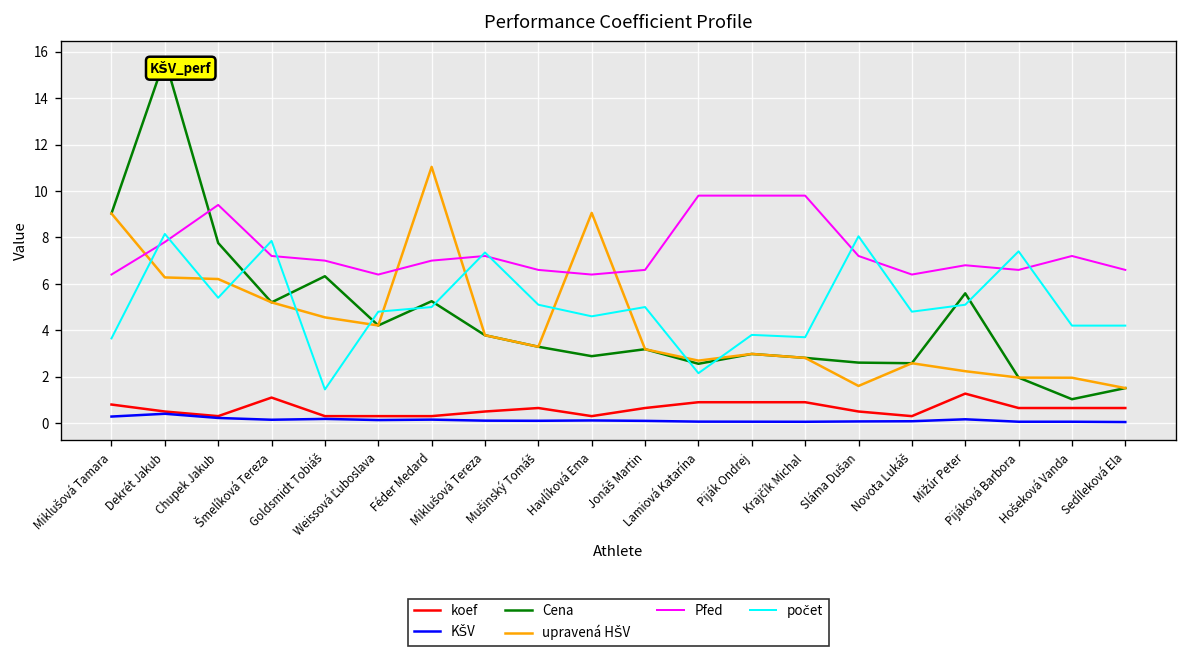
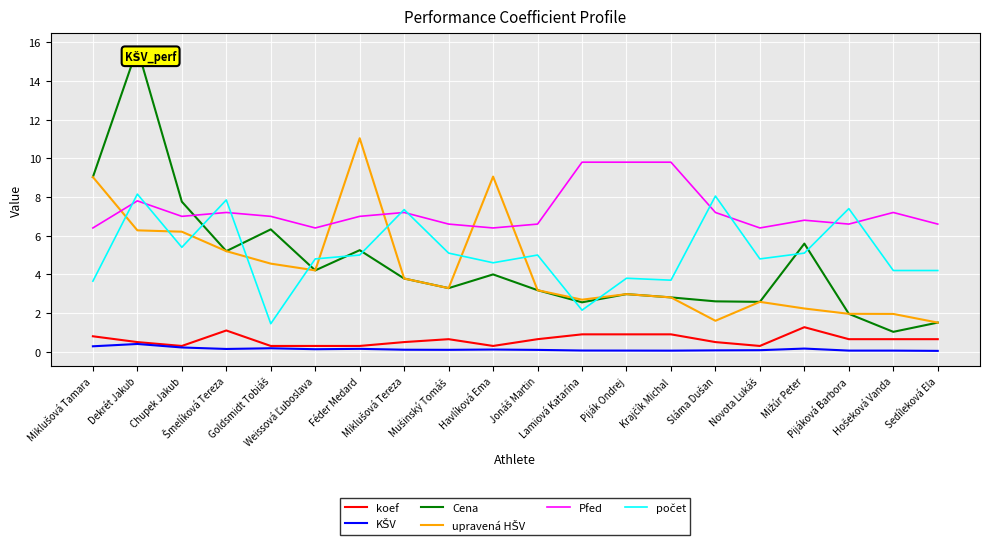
  {
    "koef": {
      "Miklušová Tamara": 0.8,
      "Šmelíková Tereza": 1.1,
      "Weissová Ľuboslava": 0.3,
      "Féder Medard": 0.3,
      "Miklušová Tereza": 0.5,
      "Mušinský Tomáš": 0.7,
      "Havlíková Ema": 0.3,
      "Jonáš Martin": 0.7,
      "Lamiová Katarína": 0.9,
      "Piják Ondrej": 0.9,
      "Krajčík Michal": 0.9,
      "Sláma Dušan": 0.5,
      "Novota Lukáš": 0.3,
      "Mižúr Peter": 1.3,
      "Pijáková Barbora": 0.7,
      "Hošeková Vanda": 0.7,
      "Sedíleková Ela": 0.7
    },
    "KŠV": {
      "Miklušová Tamara": 0.3,
      "Šmelíková Tereza": 0.1,
      "Weissová Ľuboslava": 0.1,
      "Féder Medard": 0.2,
      "Miklušová Tereza": 0.1,
      "Mušinský Tomáš": 0.1,
      "Havlíková Ema": 0.1,
      "Jonáš Martin": 0.1,
      "Lamiová Katarína": 0.1,
      "Piják Ondrej": 0.1,
      "Krajčík Michal": 0.1,
      "Sláma Dušan": 0.1,
      "Novota Lukáš": 0.1,
      "Mižúr Peter": 0.2,
      "Pijáková Barbora": 0.1,
      "Hošeková Vanda": 0.1,
      "Sedíleková Ela": 0.0
    },
    "Cena": {
      "Chupek Jakub": 7.8,
      "Goldsmidt Tobiáš": 6.3,
      "Féder Medard": 5.3,
-     "Havlíková Ema": 2.9,
+     "Havlíková Ema": 4.0,
      "Lamiová Katarína": 2.6,
      "Sláma Dušan": 2.6,
      "Mižúr Peter": 5.6,
      "Hošeková Vanda": 1.0
    },
    "upravená HŠV": {
      "Dekrét Jakub": 6.3,
      "Chupek Jakub": 6.2,
      "Goldsmidt Tobiáš": 4.6,
      "Féder Medard": 11.0,
      "Havlíková Ema": 9.1,
      "Lamiová Katarína": 2.7,
      "Sláma Dušan": 1.6,
      "Mižúr Peter": 2.2,
      "Hošeková Vanda": 2.0
    },
    "Pfed": {
      "Miklušová Tamara": 6.4,
      "Dekrét Jakub": 7.8,
-     "Chupek Jakub": 9.4,
+     "Chupek Jakub": 7.0,
      "Šmelíková Tereza": 7.2,
      "Goldsmidt Tobiáš": 7.0,
      "Weissová Ľuboslava": 6.4,
      "Féder Medard": 7.0,
      "Miklušová Tereza": 7.2,
      "Mušinský Tomáš": 6.6,
      "Havlíková Ema": 6.4,
      "Jonáš Martin": 6.6,
      "Lamiová Katarína": 9.8,
      "Piják Ondrej": 9.8,
      "Krajčík Michal": 9.8,
      "Sláma Dušan": 7.2,
      "Novota Lukáš": 6.4,
      "Mižúr Peter": 6.8,
      "Pijáková Barbora": 6.6,
      "Hošeková Vanda": 7.2,
      "Sedíleková Ela": 6.6
    },
    "počet": {
      "Miklušová Tamara": 3.7,
      "Dekrét Jakub": 8.2,
      "Chupek Jakub": 5.4,
      "Šmelíková Tereza": 7.9,
      "Goldsmidt Tobiáš": 1.5,
      "Weissová Ľuboslava": 4.8,
      "Féder Medard": 5.0,
      "Miklušová Tereza": 7.4,
      "Mušinský Tomáš": 5.1,
      "Havlíková Ema": 4.6,
      "Jonáš Martin": 5.0,
      "Lamiová Katarína": 2.2,
      "Piják Ondrej": 3.8,
      "Krajčík Michal": 3.7,
      "Sláma Dušan": 8.1,
      "Novota Lukáš": 4.8,
      "Mižúr Peter": 5.1,
      "Pijáková Barbora": 7.4,
      "Hošeková Vanda": 4.2,
      "Sedíleková Ela": 4.2
    }
  }
